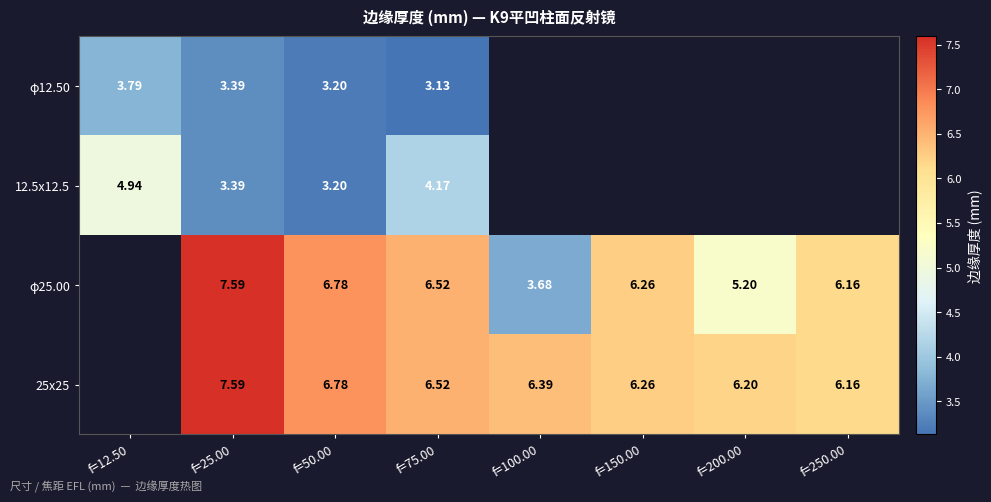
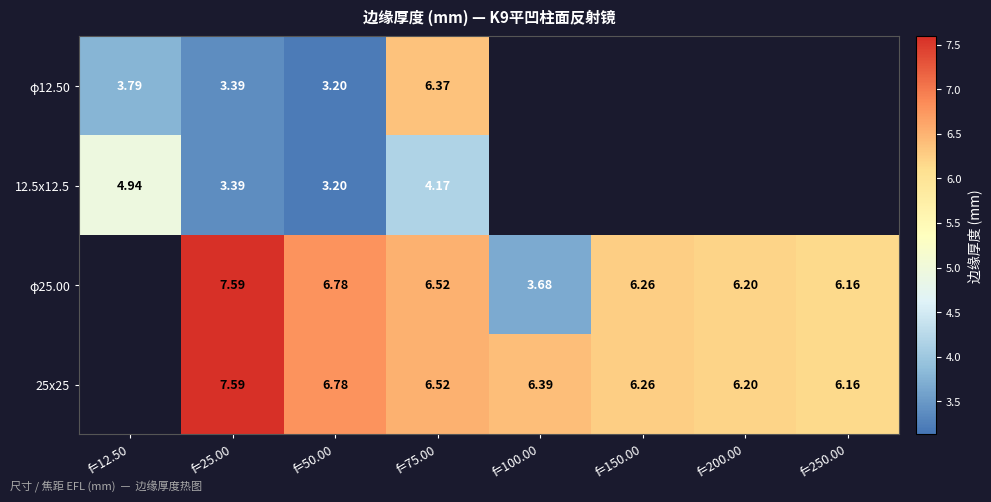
  {
    "φ12.50": {
      "f=12.50": 3.79,
      "f=25.00": 3.39,
      "f=50.00": 3.20,
-     "f=75.00": 3.13
+     "f=75.00": 6.37
    },
    "12.5x12.5": {
      "f=12.50": 4.94,
      "f=25.00": 3.39,
      "f=50.00": 3.20,
      "f=75.00": 4.17
    },
    "φ25.00": {
      "f=25.00": 7.59,
      "f=50.00": 6.78,
      "f=75.00": 6.52,
      "f=100.00": 3.68,
      "f=150.00": 6.26,
-     "f=200.00": 5.20,
+     "f=200.00": 6.20,
      "f=250.00": 6.16
    },
    "25x25": {
      "f=25.00": 7.59,
      "f=50.00": 6.78,
      "f=75.00": 6.52,
      "f=100.00": 6.39,
      "f=150.00": 6.26,
      "f=200.00": 6.20,
      "f=250.00": 6.16
    }
  }
